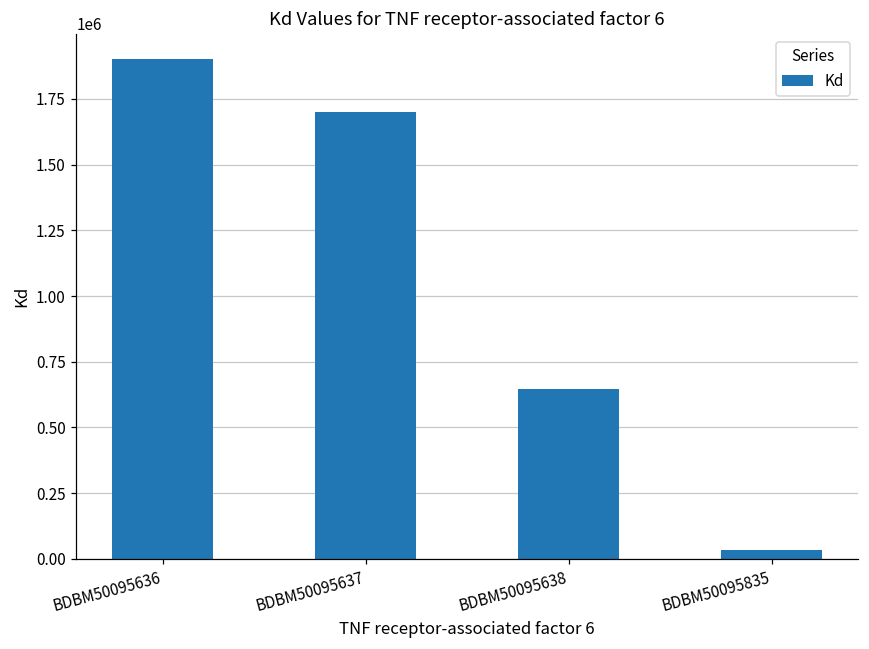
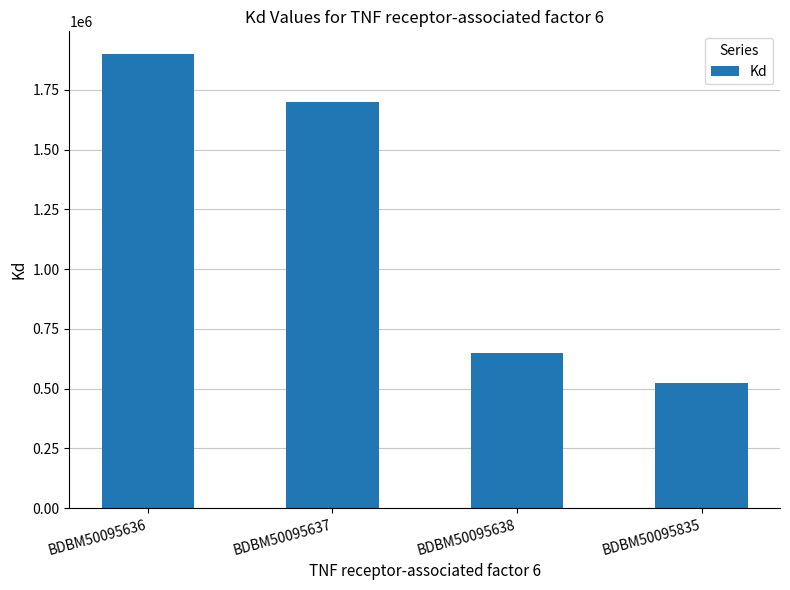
  {
    "BDBM50095636": 1900000,
    "BDBM50095637": 1700000,
    "BDBM50095638": 650000,
-   "BDBM50095835": 40000
+   "BDBM50095835": 530000
  }
